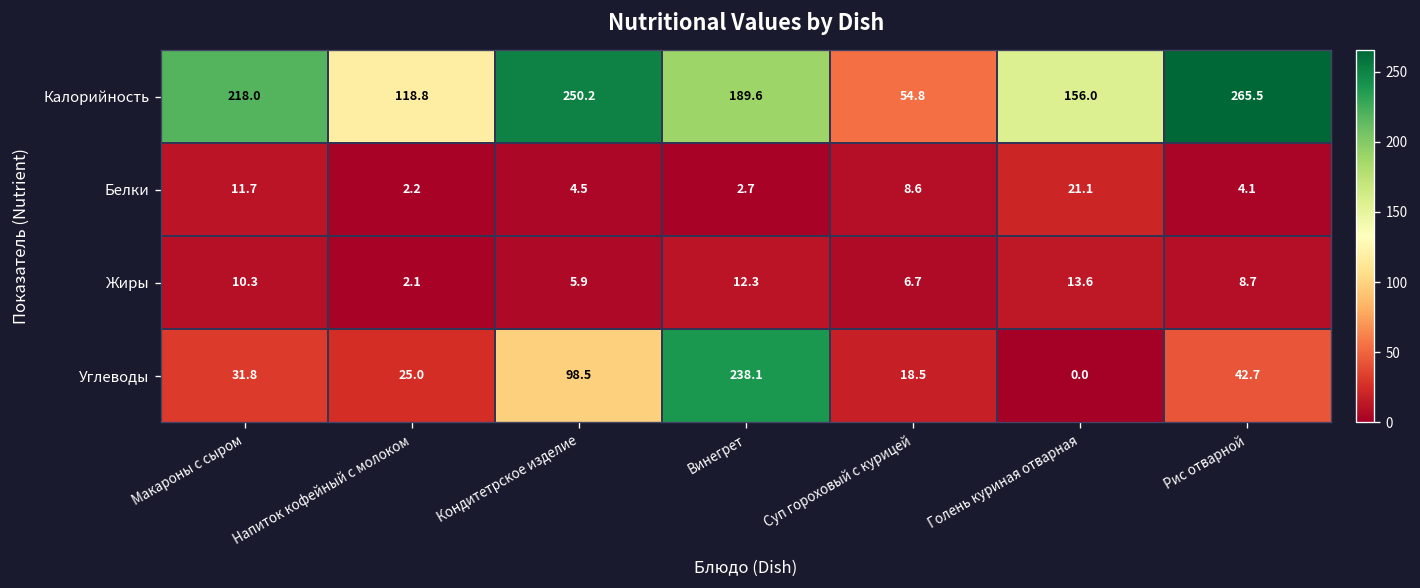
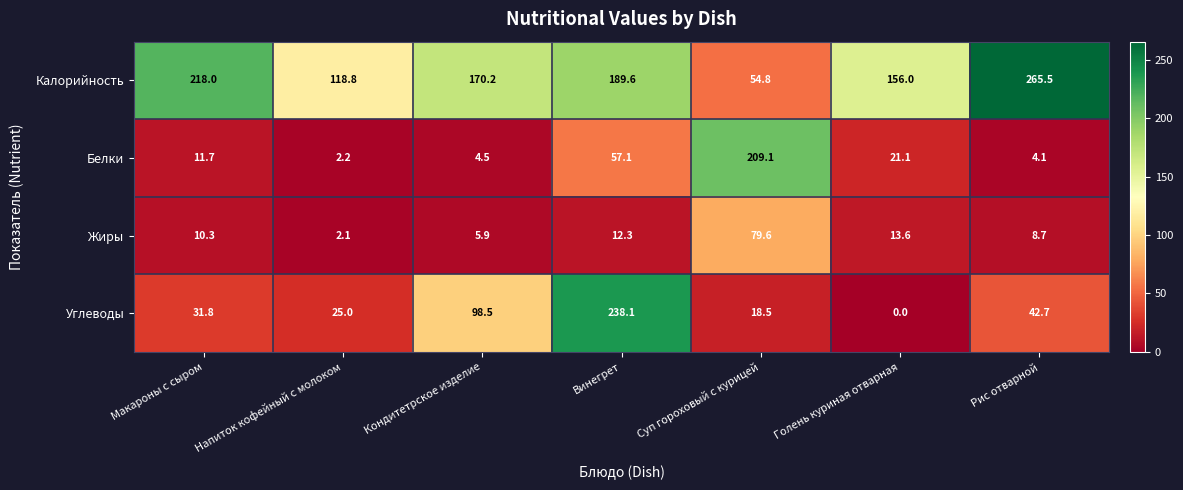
  {
    "Калорийность": {
      "Макароны с сыром": 218.0,
      "Напиток кофейный с молоком": 118.8,
-     "Кондитетрское изделие": 250.2,
+     "Кондитетрское изделие": 170.2,
      "Винегрет": 189.6,
      "Суп гороховый с курицей": 54.8,
      "Голень куриная отварная": 156.0,
      "Рис отварной": 265.5
    },
    "Белки": {
      "Макароны с сыром": 11.7,
      "Напиток кофейный с молоком": 2.2,
      "Кондитетрское изделие": 4.5,
-     "Винегрет": 2.7,
-     "Суп гороховый с курицей": 8.6,
+     "Винегрет": 57.1,
+     "Суп гороховый с курицей": 209.1,
      "Голень куриная отварная": 21.1,
      "Рис отварной": 4.1
    },
    "Жиры": {
      "Макароны с сыром": 10.3,
      "Напиток кофейный с молоком": 2.1,
      "Кондитетрское изделие": 5.9,
      "Винегрет": 12.3,
-     "Суп гороховый с курицей": 6.7,
+     "Суп гороховый с курицей": 79.6,
      "Голень куриная отварная": 13.6,
      "Рис отварной": 8.7
    },
    "Углеводы": {
      "Макароны с сыром": 31.8,
      "Напиток кофейный с молоком": 25.0,
      "Кондитетрское изделие": 98.5,
      "Винегрет": 238.1,
      "Суп гороховый с курицей": 18.5,
      "Голень куриная отварная": 0.0,
      "Рис отварной": 42.7
    }
  }
